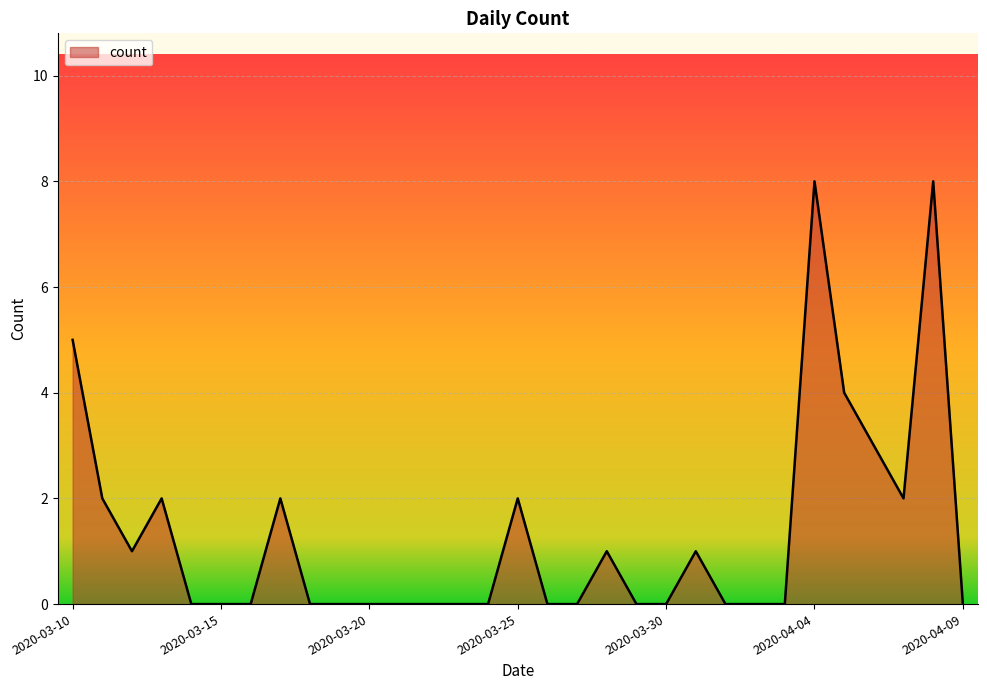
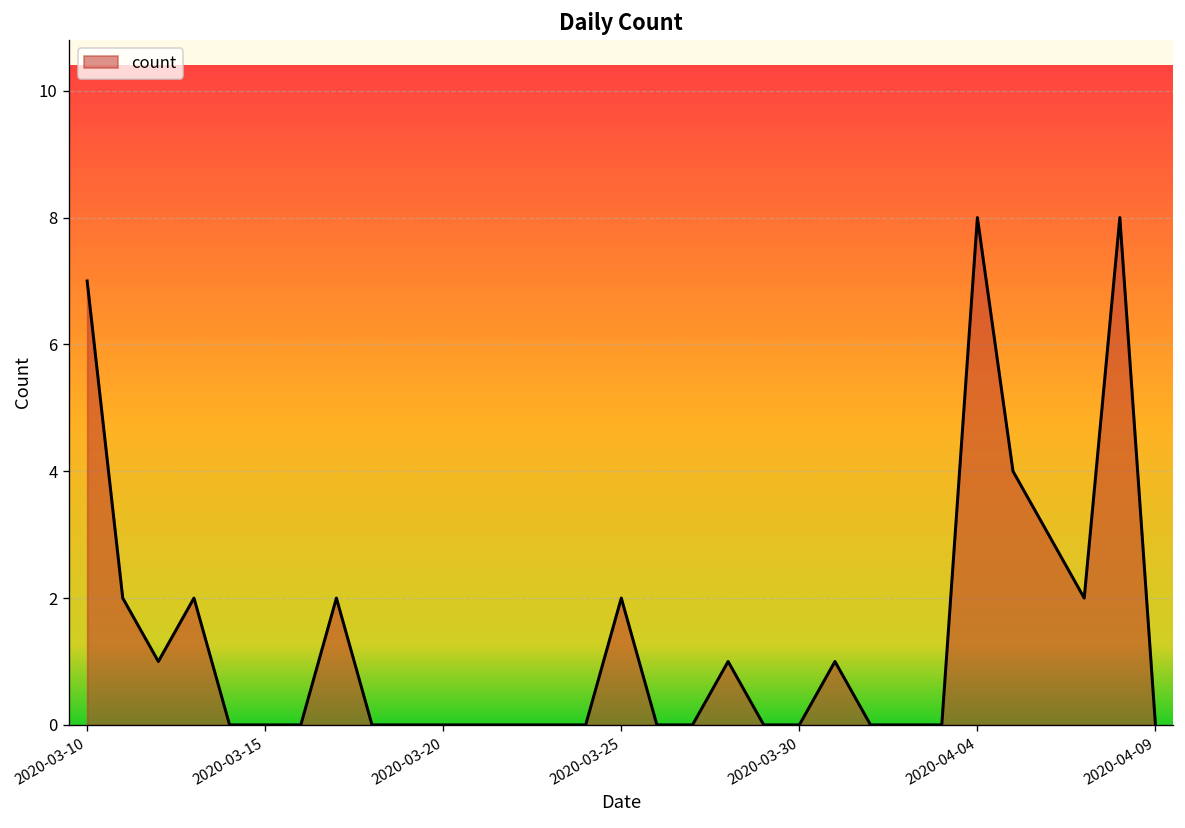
  {
-   "2020-03-10": 5,
+   "2020-03-10": 7,
    "2020-03-15": 0,
    "2020-03-20": 0,
    "2020-03-25": 2,
    "2020-03-30": 0,
    "2020-04-04": 8,
    "2020-04-09": 0
  }
